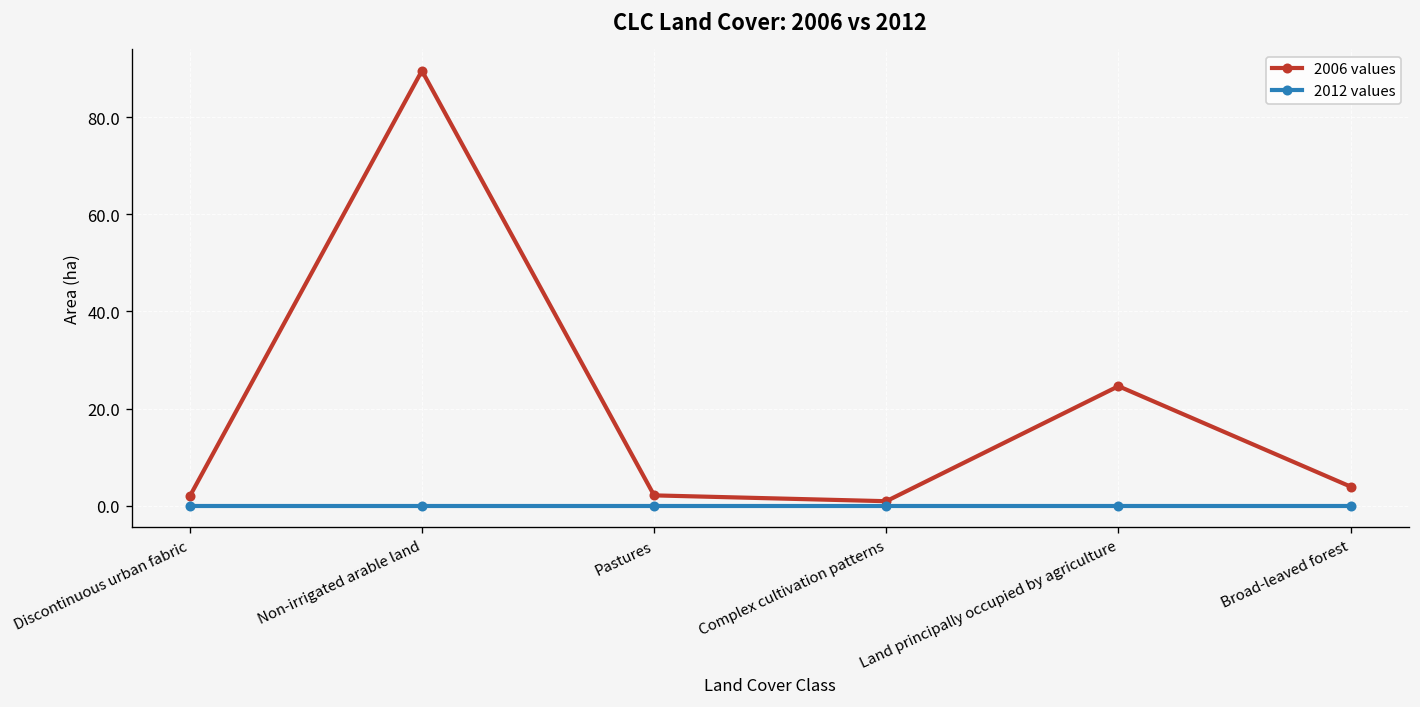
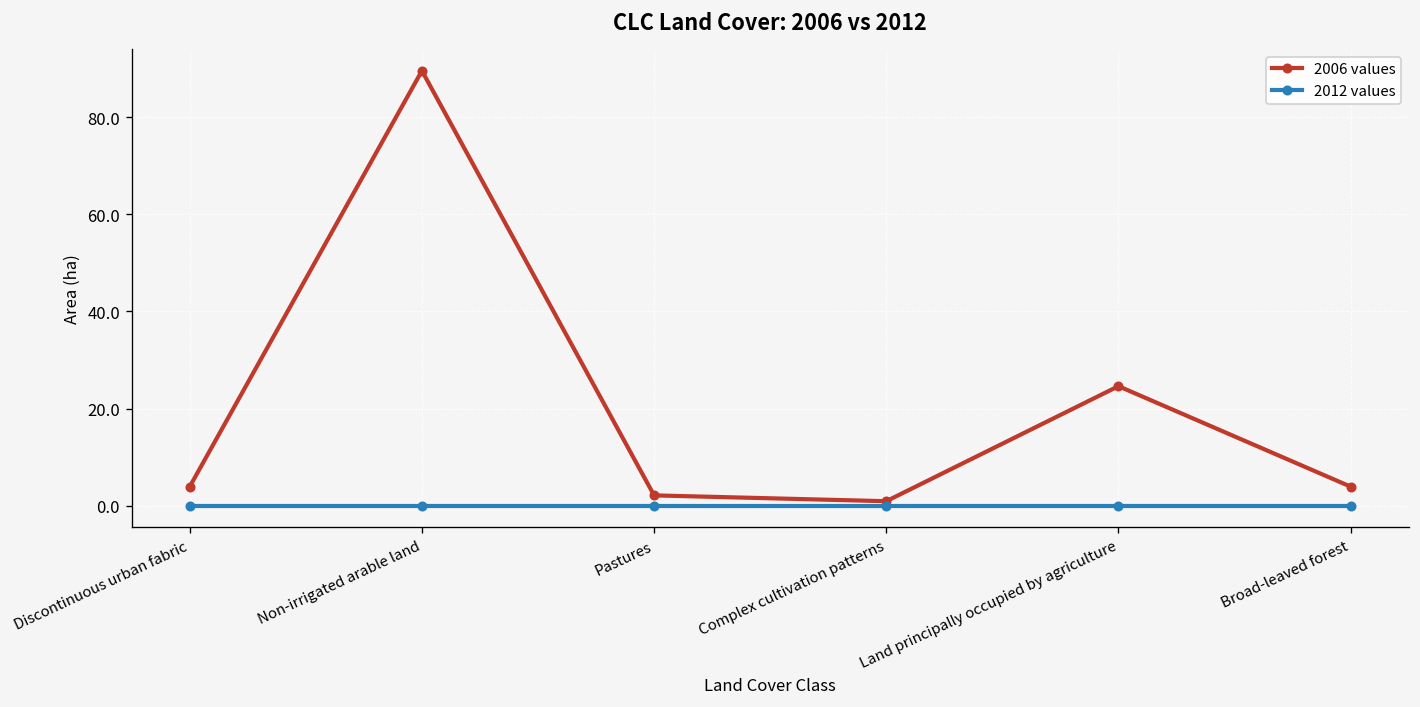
  {
    "2006 values": {
-     "Discontinuous urban fabric": 2,
+     "Discontinuous urban fabric": 4,
      "Non-irrigated arable land": 90,
      "Pastures": 2,
      "Complex cultivation patterns": 1,
      "Land principally occupied by agriculture": 25,
      "Broad-leaved forest": 4
    },
    "2012 values": {
      "Discontinuous urban fabric": 0,
      "Non-irrigated arable land": 0,
      "Pastures": 0,
      "Complex cultivation patterns": 0,
      "Land principally occupied by agriculture": 0,
      "Broad-leaved forest": 0
    }
  }
